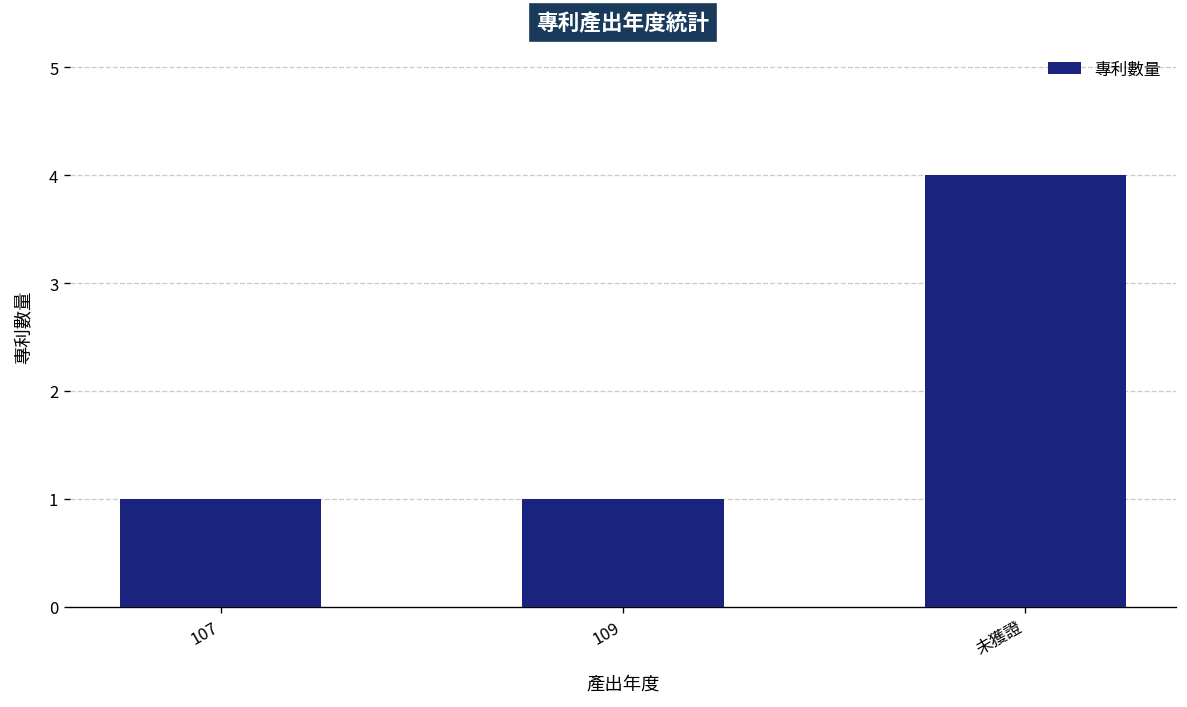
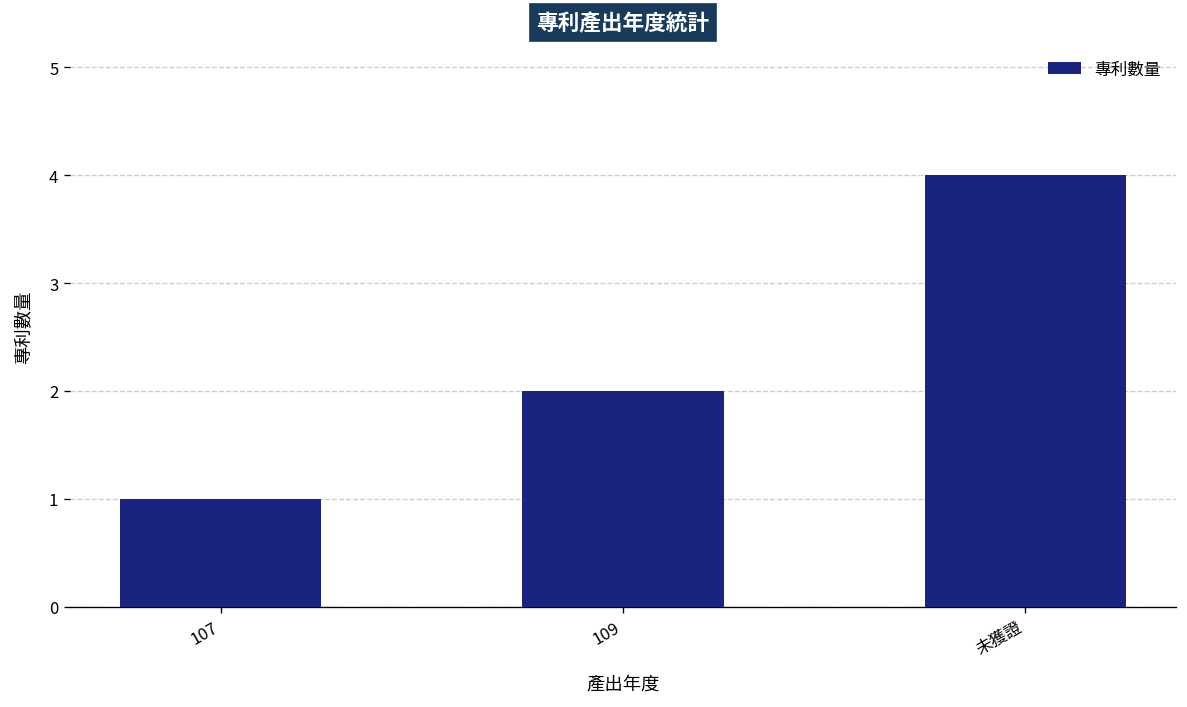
  {
    "107": 1,
-   "109": 1,
+   "109": 2,
    "未獲證": 4
  }
